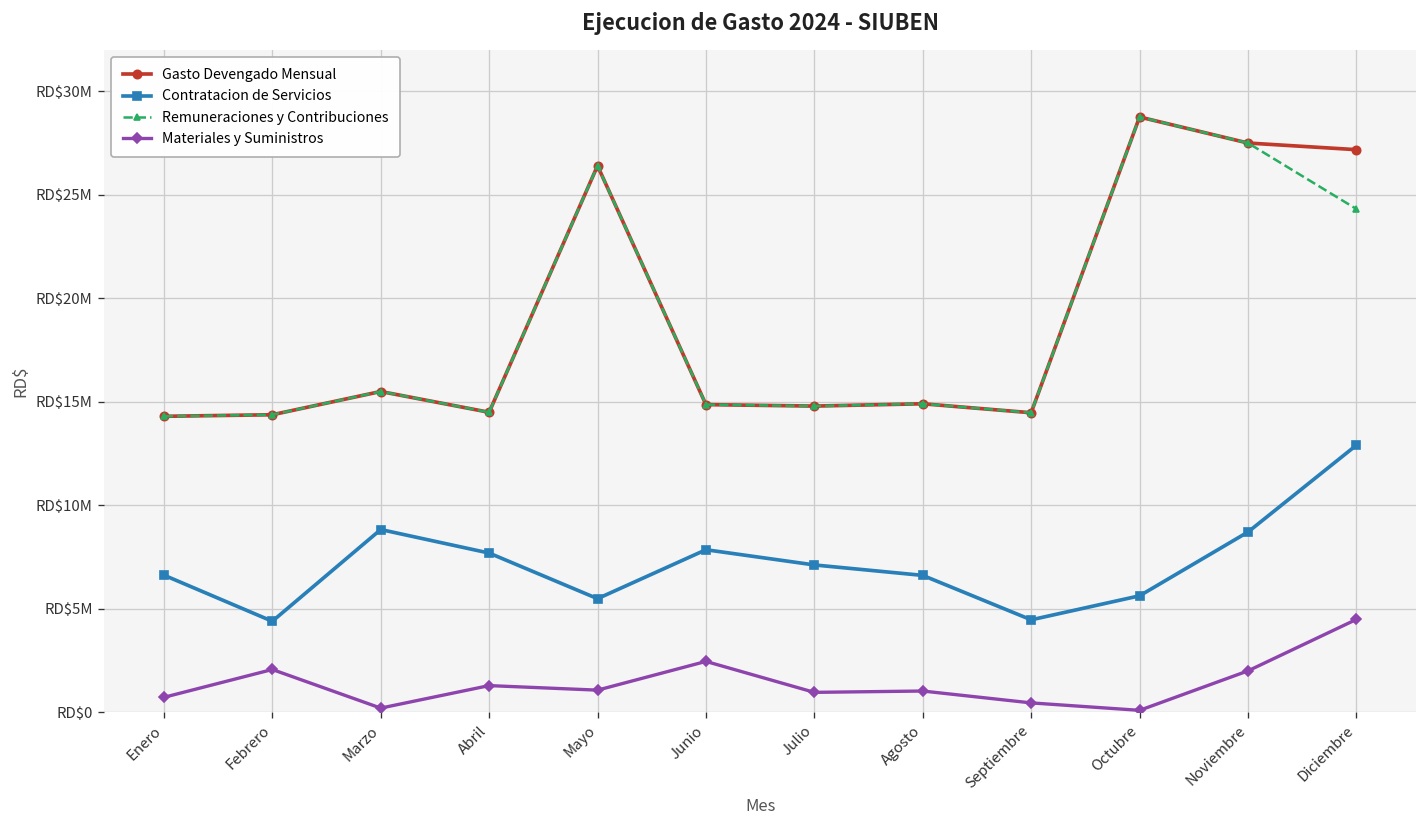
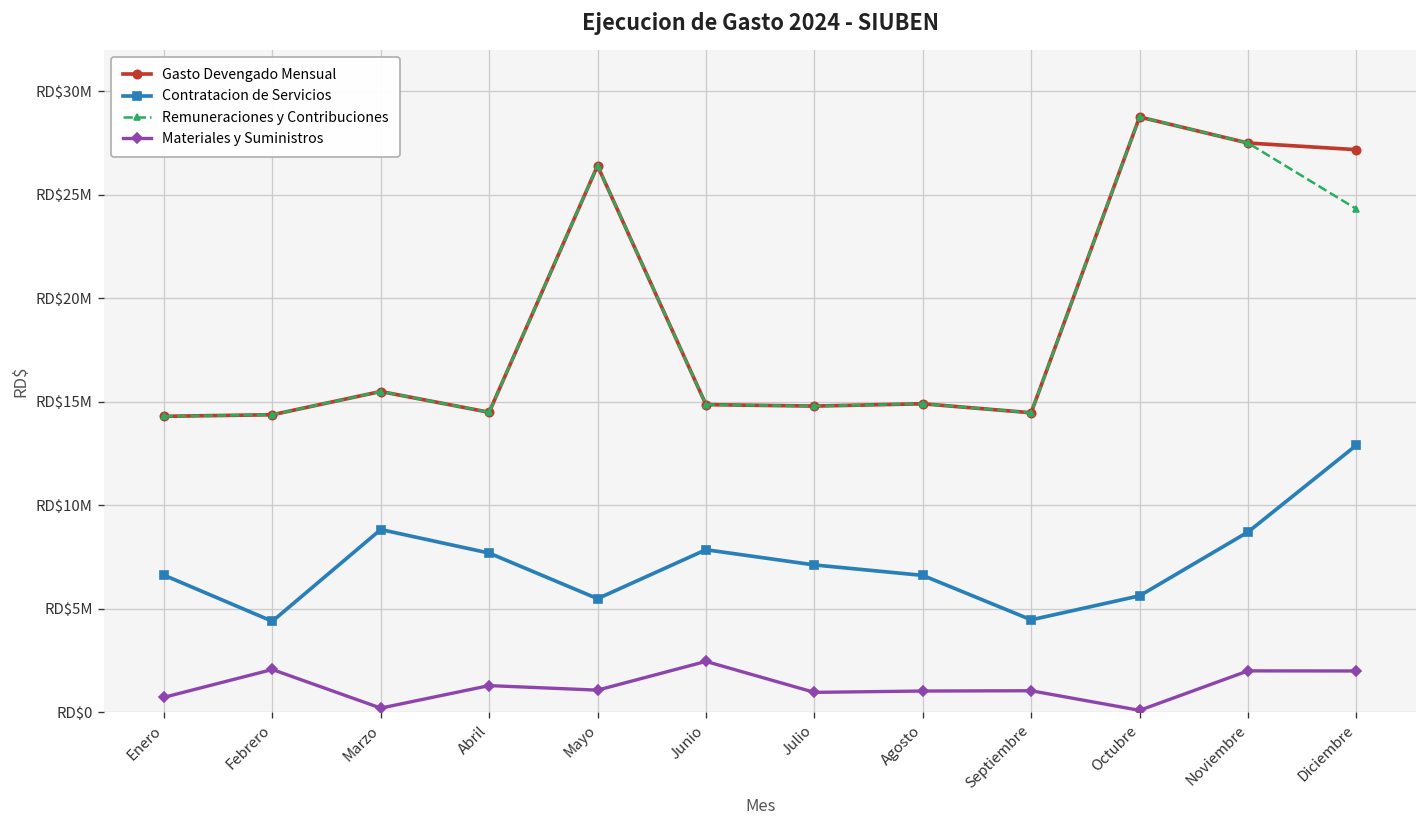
  {
    "Gasto Devengado Mensual": {
      "Diciembre": "RD$27200000"
    },
    "Contratacion de Servicios": {
      "Enero": "RD$6600000",
      "Febrero": "RD$4400000",
      "Marzo": "RD$8800000",
      "Abril": "RD$7700000",
      "Mayo": "RD$5500000",
      "Junio": "RD$7800000",
      "Julio": "RD$7100000",
      "Agosto": "RD$6600000",
      "Septiembre": "RD$4500000",
      "Octubre": "RD$5600000",
      "Noviembre": "RD$8700000",
      "Diciembre": "RD$12900000"
    },
    "Remuneraciones y Contribuciones": {
      "Diciembre": "RD$24300000"
    },
    "Materiales y Suministros": {
      "Enero": "RD$700000",
      "Febrero": "RD$2100000",
      "Marzo": "RD$200000",
      "Abril": "RD$1300000",
      "Mayo": "RD$1100000",
      "Junio": "RD$2500000",
      "Julio": "RD$1000000",
      "Agosto": "RD$1000000",
-     "Septiembre": "RD$400000",
+     "Septiembre": "RD$1000000",
      "Octubre": "RD$100000",
      "Noviembre": "RD$2000000",
-     "Diciembre": "RD$4500000"
+     "Diciembre": "RD$2000000"
    }
  }
